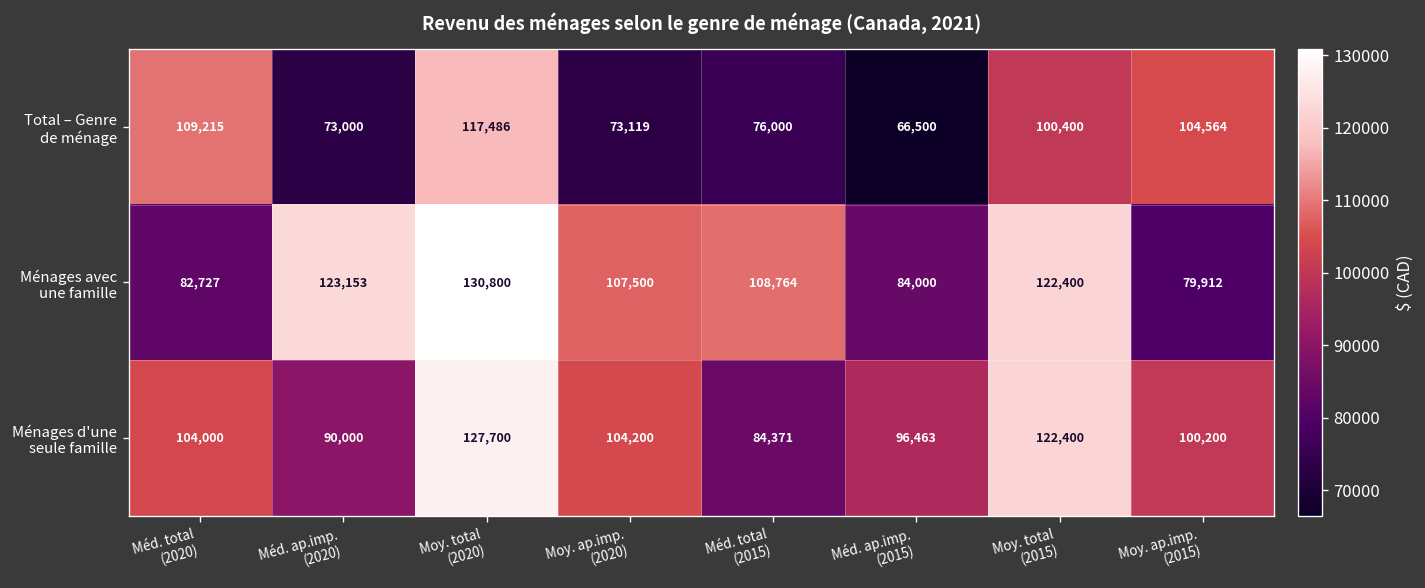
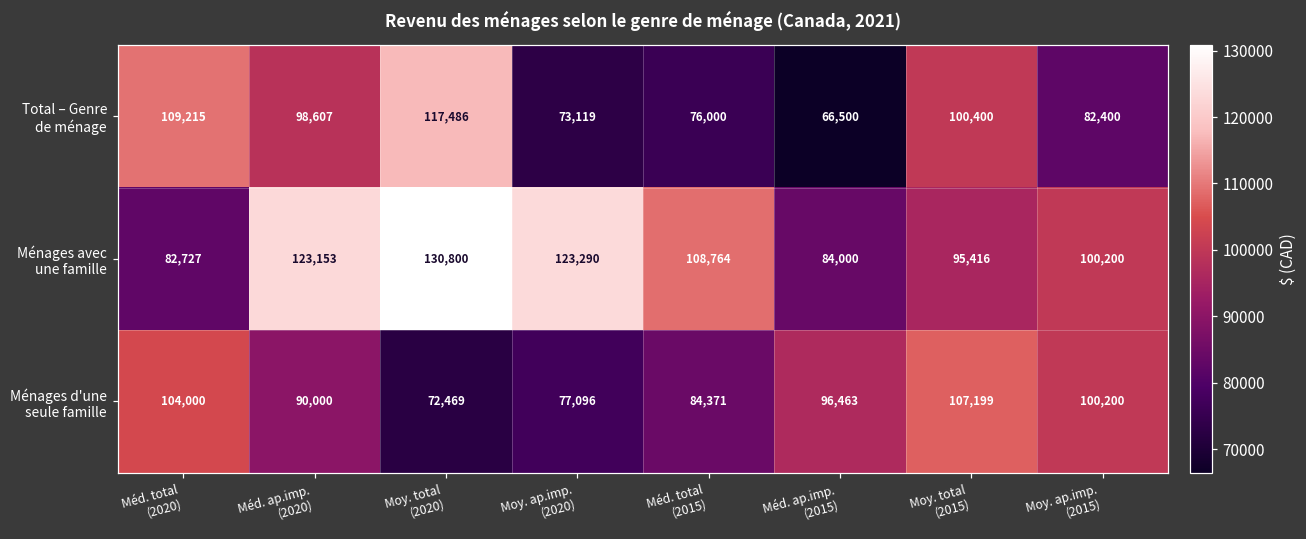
  {
    "Total – Genre de ménage": {
      "Méd. total (2020)": "109,215",
-     "Méd. ap.imp. (2020)": "73,000",
+     "Méd. ap.imp. (2020)": "98,607",
      "Moy. total (2020)": "117,486",
      "Moy. ap.imp. (2020)": "73,119",
      "Méd. total (2015)": "76,000",
      "Méd. ap.imp. (2015)": "66,500",
      "Moy. total (2015)": "100,400",
-     "Moy. ap.imp. (2015)": "104,564"
+     "Moy. ap.imp. (2015)": "82,400"
    },
    "Ménages avec une famille": {
      "Méd. total (2020)": "82,727",
      "Méd. ap.imp. (2020)": "123,153",
      "Moy. total (2020)": "130,800",
-     "Moy. ap.imp. (2020)": "107,500",
+     "Moy. ap.imp. (2020)": "123,290",
      "Méd. total (2015)": "108,764",
      "Méd. ap.imp. (2015)": "84,000",
-     "Moy. total (2015)": "122,400",
-     "Moy. ap.imp. (2015)": "79,912"
+     "Moy. total (2015)": "95,416",
+     "Moy. ap.imp. (2015)": "100,200"
    },
    "Ménages d'une seule famille": {
      "Méd. total (2020)": "104,000",
      "Méd. ap.imp. (2020)": "90,000",
-     "Moy. total (2020)": "127,700",
-     "Moy. ap.imp. (2020)": "104,200",
+     "Moy. total (2020)": "72,469",
+     "Moy. ap.imp. (2020)": "77,096",
      "Méd. total (2015)": "84,371",
      "Méd. ap.imp. (2015)": "96,463",
-     "Moy. total (2015)": "122,400",
+     "Moy. total (2015)": "107,199",
      "Moy. ap.imp. (2015)": "100,200"
    }
  }
